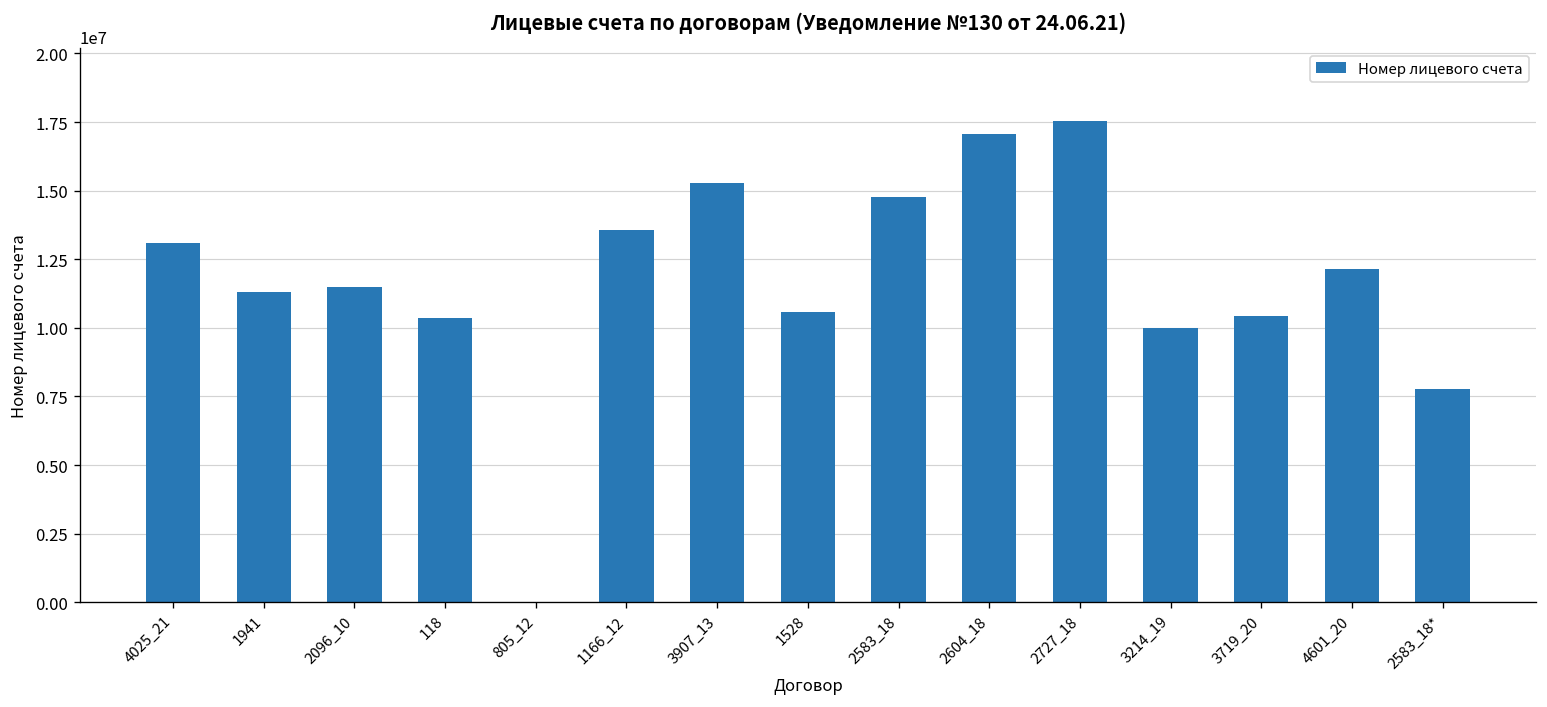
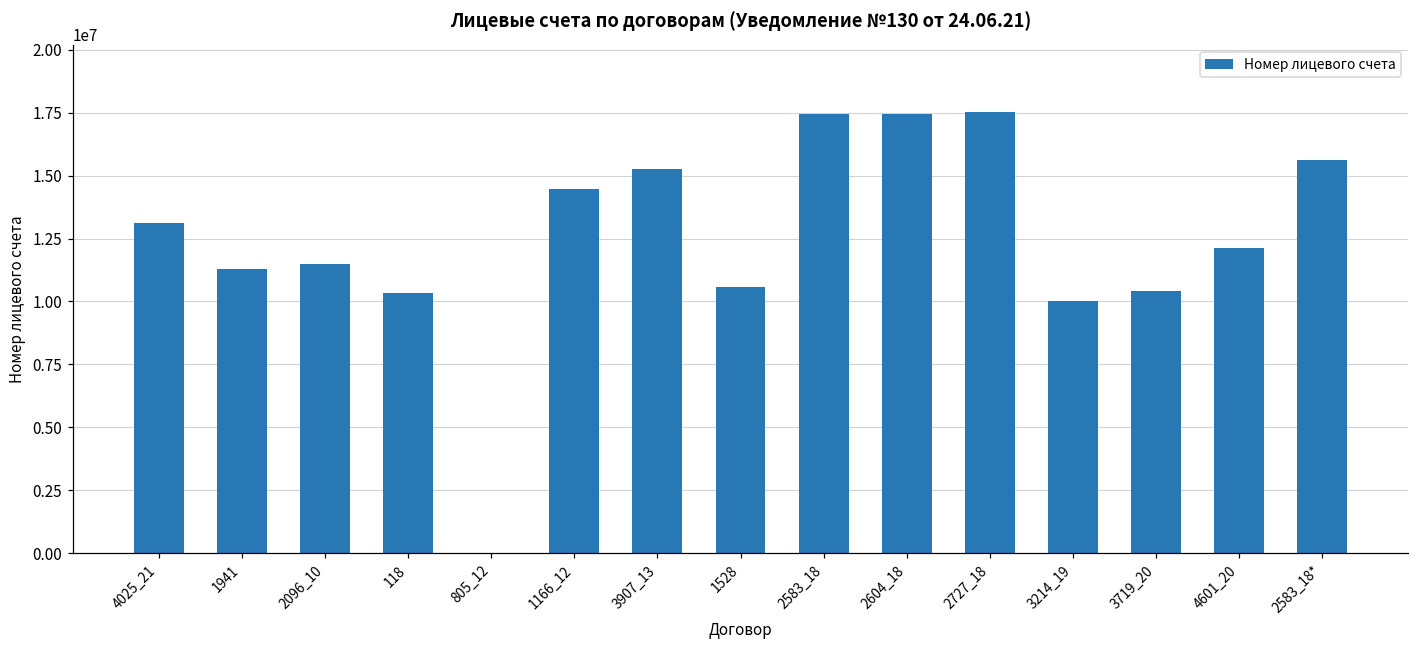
  {
    "4025_21": 13100000,
    "1941": 11300000,
    "2096_10": 11500000,
    "118": 10300000,
-   "1166_12": 13600000,
+   "1166_12": 14500000,
    "3907_13": 15300000,
    "1528": 10600000,
-   "2583_18": 14800000,
-   "2604_18": 17100000,
+   "2583_18": 17400000,
+   "2604_18": 17500000,
    "2727_18": 17500000,
    "3214_19": 10000000,
    "3719_20": 10400000,
    "4601_20": 12100000,
-   "2583_18*": 7800000
+   "2583_18*": 15600000
  }
